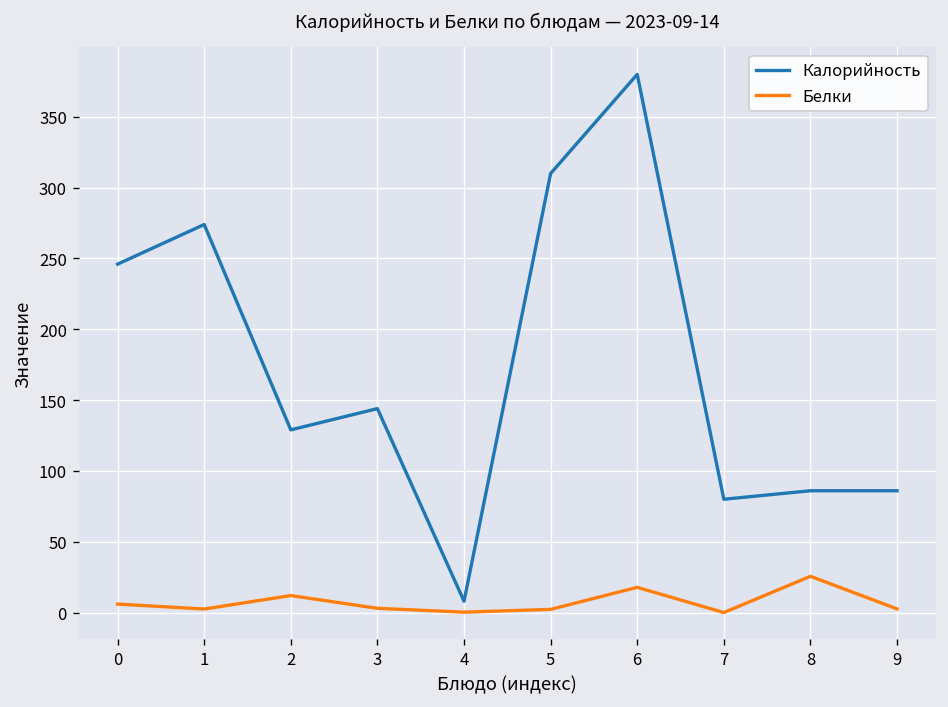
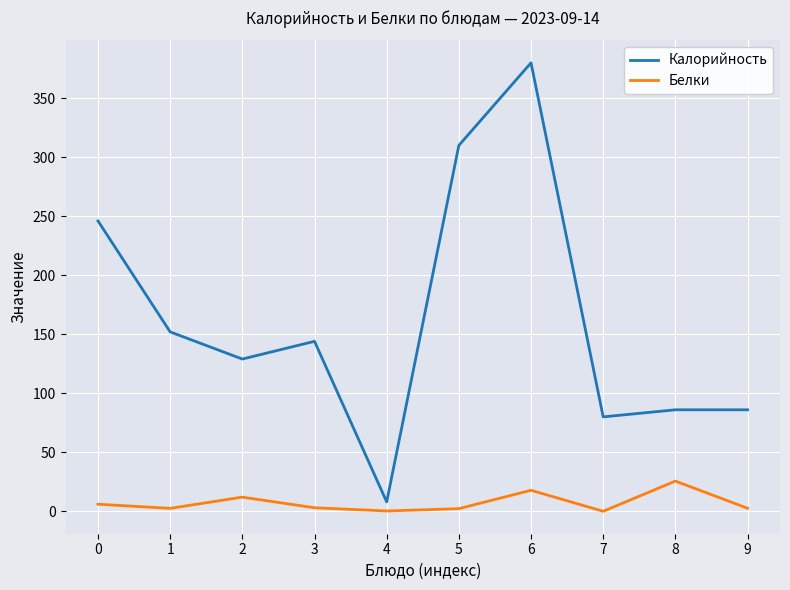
  {
    "Калорийность": {
      "0": 246,
-     "1": 274,
+     "1": 152,
      "2": 129,
      "3": 144,
      "4": 8,
      "5": 310,
      "6": 380,
      "7": 80,
      "8": 86,
      "9": 86
    },
    "Белки": {
      "0": 6,
      "1": 3,
      "2": 12,
      "3": 3,
      "4": 0,
      "5": 2,
      "6": 18,
      "7": 0,
      "8": 26,
      "9": 3
    }
  }
